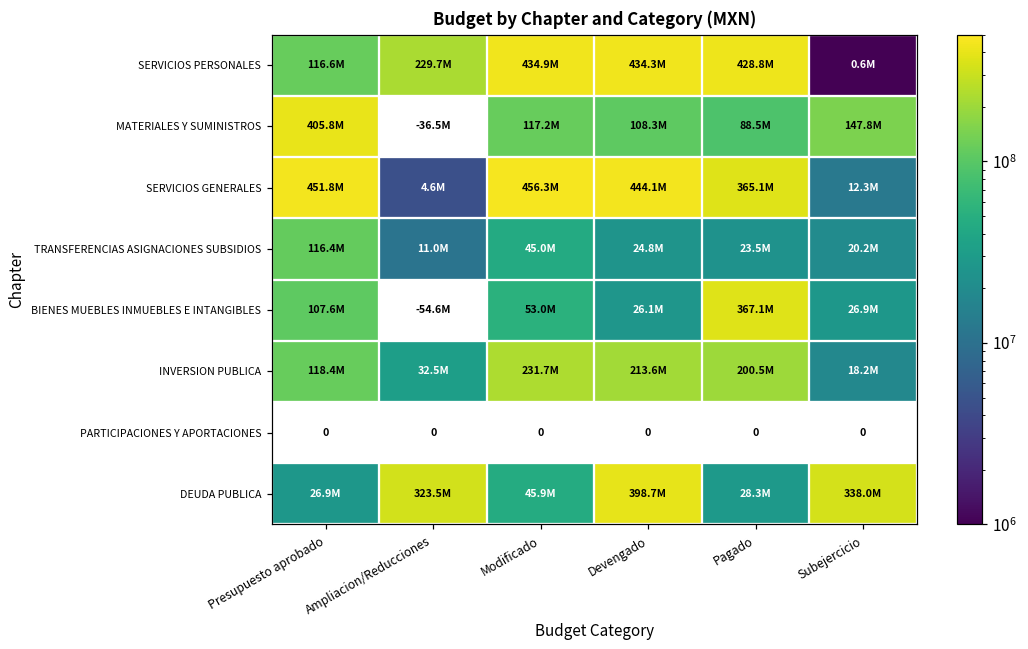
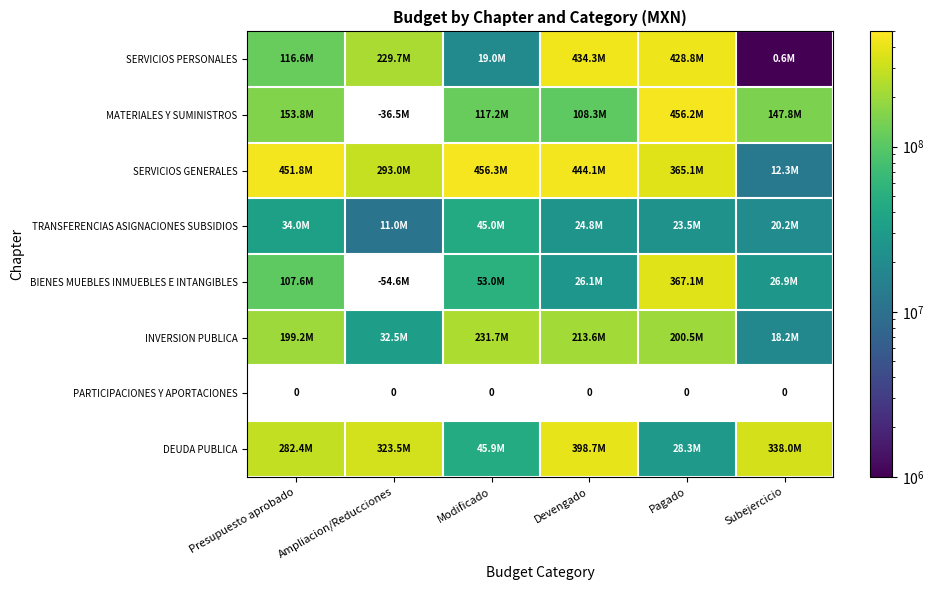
  {
    "SERVICIOS PERSONALES": {
      "Presupuesto aprobado": "116.6M",
      "Ampliacion/Reducciones": "229.7M",
-     "Modificado": "434.9M",
+     "Modificado": "19.0M",
      "Devengado": "434.3M",
      "Pagado": "428.8M",
      "Subejercicio": "0.6M"
    },
    "MATERIALES Y SUMINISTROS": {
-     "Presupuesto aprobado": "405.8M",
+     "Presupuesto aprobado": "153.8M",
      "Modificado": "117.2M",
      "Devengado": "108.3M",
-     "Pagado": "88.5M",
+     "Pagado": "456.2M",
      "Subejercicio": "147.8M"
    },
    "SERVICIOS GENERALES": {
      "Presupuesto aprobado": "451.8M",
-     "Ampliacion/Reducciones": "4.6M",
+     "Ampliacion/Reducciones": "293.0M",
      "Modificado": "456.3M",
      "Devengado": "444.1M",
      "Pagado": "365.1M",
      "Subejercicio": "12.3M"
    },
    "TRANSFERENCIAS ASIGNACIONES SUBSIDIOS": {
-     "Presupuesto aprobado": "116.4M",
+     "Presupuesto aprobado": "34.0M",
      "Ampliacion/Reducciones": "11.0M",
      "Modificado": "45.0M",
      "Devengado": "24.8M",
      "Pagado": "23.5M",
      "Subejercicio": "20.2M"
    },
    "BIENES MUEBLES INMUEBLES E INTANGIBLES": {
      "Presupuesto aprobado": "107.6M",
      "Modificado": "53.0M",
      "Devengado": "26.1M",
      "Pagado": "367.1M",
      "Subejercicio": "26.9M"
    },
    "INVERSION PUBLICA": {
-     "Presupuesto aprobado": "118.4M",
+     "Presupuesto aprobado": "199.2M",
      "Ampliacion/Reducciones": "32.5M",
      "Modificado": "231.7M",
      "Devengado": "213.6M",
      "Pagado": "200.5M",
      "Subejercicio": "18.2M"
    },
    "DEUDA PUBLICA": {
-     "Presupuesto aprobado": "26.9M",
+     "Presupuesto aprobado": "282.4M",
      "Ampliacion/Reducciones": "323.5M",
      "Modificado": "45.9M",
      "Devengado": "398.7M",
      "Pagado": "28.3M",
      "Subejercicio": "338.0M"
    }
  }
